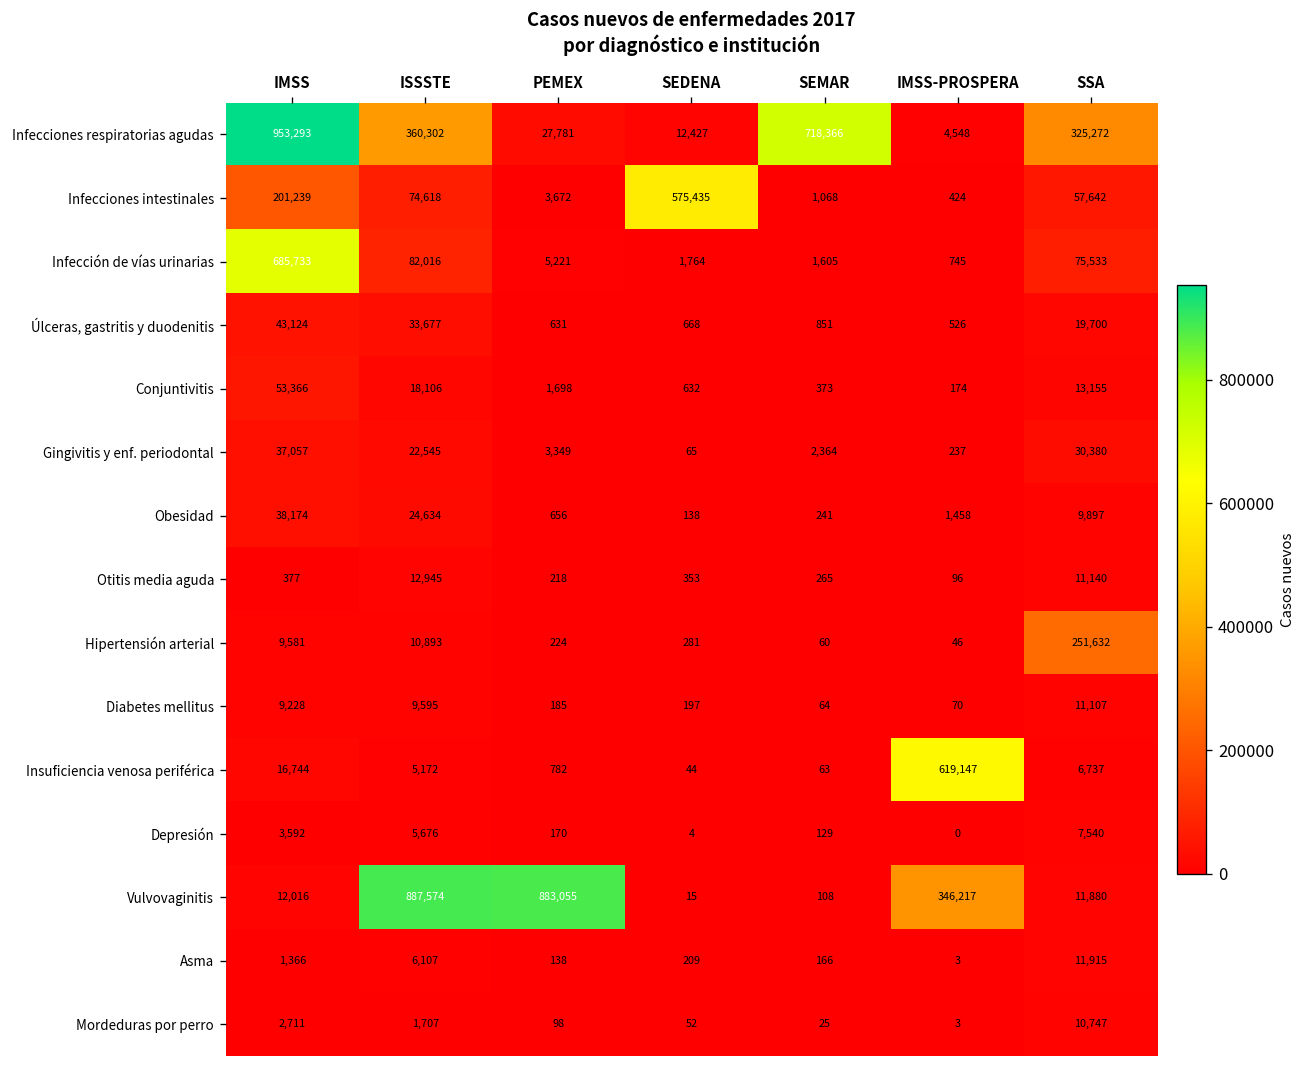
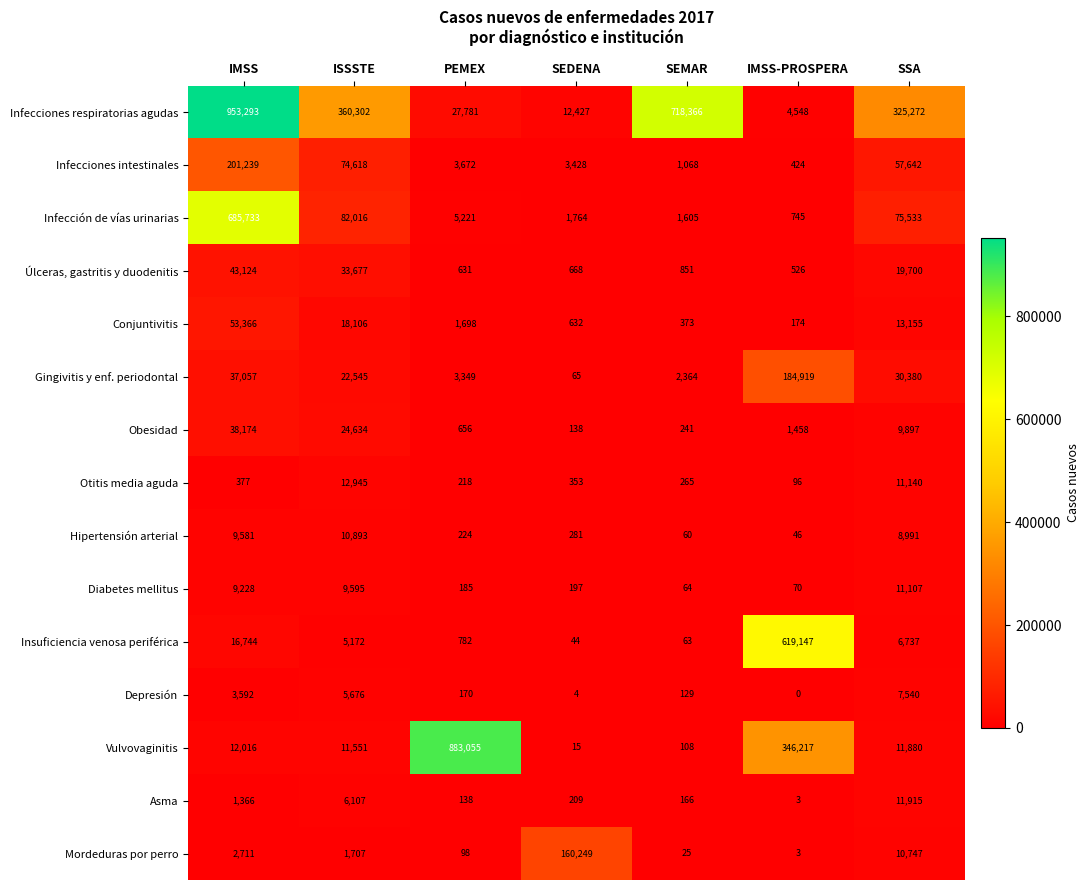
  {
    "Infecciones respiratorias agudas": {
      "IMSS": "953,293",
      "ISSSTE": "360,302",
      "PEMEX": "27,781",
      "SEDENA": "12,427",
      "SEMAR": "718,366",
      "IMSS-PROSPERA": "4,548",
      "SSA": "325,272"
    },
    "Infecciones intestinales": {
      "IMSS": "201,239",
      "ISSSTE": "74,618",
      "PEMEX": "3,672",
-     "SEDENA": "575,435",
+     "SEDENA": "3,428",
      "SEMAR": "1,068",
      "IMSS-PROSPERA": "424",
      "SSA": "57,642"
    },
    "Infección de vías urinarias": {
      "IMSS": "685,733",
      "ISSSTE": "82,016",
      "PEMEX": "5,221",
      "SEDENA": "1,764",
      "SEMAR": "1,605",
      "IMSS-PROSPERA": "745",
      "SSA": "75,533"
    },
    "Úlceras, gastritis y duodenitis": {
      "IMSS": "43,124",
      "ISSSTE": "33,677",
      "PEMEX": "631",
      "SEDENA": "668",
      "SEMAR": "851",
      "IMSS-PROSPERA": "526",
      "SSA": "19,700"
    },
    "Conjuntivitis": {
      "IMSS": "53,366",
      "ISSSTE": "18,106",
      "PEMEX": "1,698",
      "SEDENA": "632",
      "SEMAR": "373",
      "IMSS-PROSPERA": "174",
      "SSA": "13,155"
    },
    "Gingivitis y enf. periodontal": {
      "IMSS": "37,057",
      "ISSSTE": "22,545",
      "PEMEX": "3,349",
      "SEDENA": "65",
      "SEMAR": "2,364",
-     "IMSS-PROSPERA": "237",
+     "IMSS-PROSPERA": "184,919",
      "SSA": "30,380"
    },
    "Obesidad": {
      "IMSS": "38,174",
      "ISSSTE": "24,634",
      "PEMEX": "656",
      "SEDENA": "138",
      "SEMAR": "241",
      "IMSS-PROSPERA": "1,458",
      "SSA": "9,897"
    },
    "Otitis media aguda": {
      "IMSS": "377",
      "ISSSTE": "12,945",
      "PEMEX": "218",
      "SEDENA": "353",
      "SEMAR": "265",
      "IMSS-PROSPERA": "96",
      "SSA": "11,140"
    },
    "Hipertensión arterial": {
      "IMSS": "9,581",
      "ISSSTE": "10,893",
      "PEMEX": "224",
      "SEDENA": "281",
      "SEMAR": "60",
      "IMSS-PROSPERA": "46",
-     "SSA": "251,632"
+     "SSA": "8,991"
    },
    "Diabetes mellitus": {
      "IMSS": "9,228",
      "ISSSTE": "9,595",
      "PEMEX": "185",
      "SEDENA": "197",
      "SEMAR": "64",
      "IMSS-PROSPERA": "70",
      "SSA": "11,107"
    },
    "Insuficiencia venosa periférica": {
      "IMSS": "16,744",
      "ISSSTE": "5,172",
      "PEMEX": "782",
      "SEDENA": "44",
      "SEMAR": "63",
      "IMSS-PROSPERA": "619,147",
      "SSA": "6,737"
    },
    "Depresión": {
      "IMSS": "3,592",
      "ISSSTE": "5,676",
      "PEMEX": "170",
      "SEDENA": "4",
      "SEMAR": "129",
      "IMSS-PROSPERA": "0",
      "SSA": "7,540"
    },
    "Vulvovaginitis": {
      "IMSS": "12,016",
-     "ISSSTE": "887,574",
+     "ISSSTE": "11,551",
      "PEMEX": "883,055",
      "SEDENA": "15",
      "SEMAR": "108",
      "IMSS-PROSPERA": "346,217",
      "SSA": "11,880"
    },
    "Asma": {
      "IMSS": "1,366",
      "ISSSTE": "6,107",
      "PEMEX": "138",
      "SEDENA": "209",
      "SEMAR": "166",
      "IMSS-PROSPERA": "3",
      "SSA": "11,915"
    },
    "Mordeduras por perro": {
      "IMSS": "2,711",
      "ISSSTE": "1,707",
      "PEMEX": "98",
-     "SEDENA": "52",
+     "SEDENA": "160,249",
      "SEMAR": "25",
      "IMSS-PROSPERA": "3",
      "SSA": "10,747"
    }
  }
